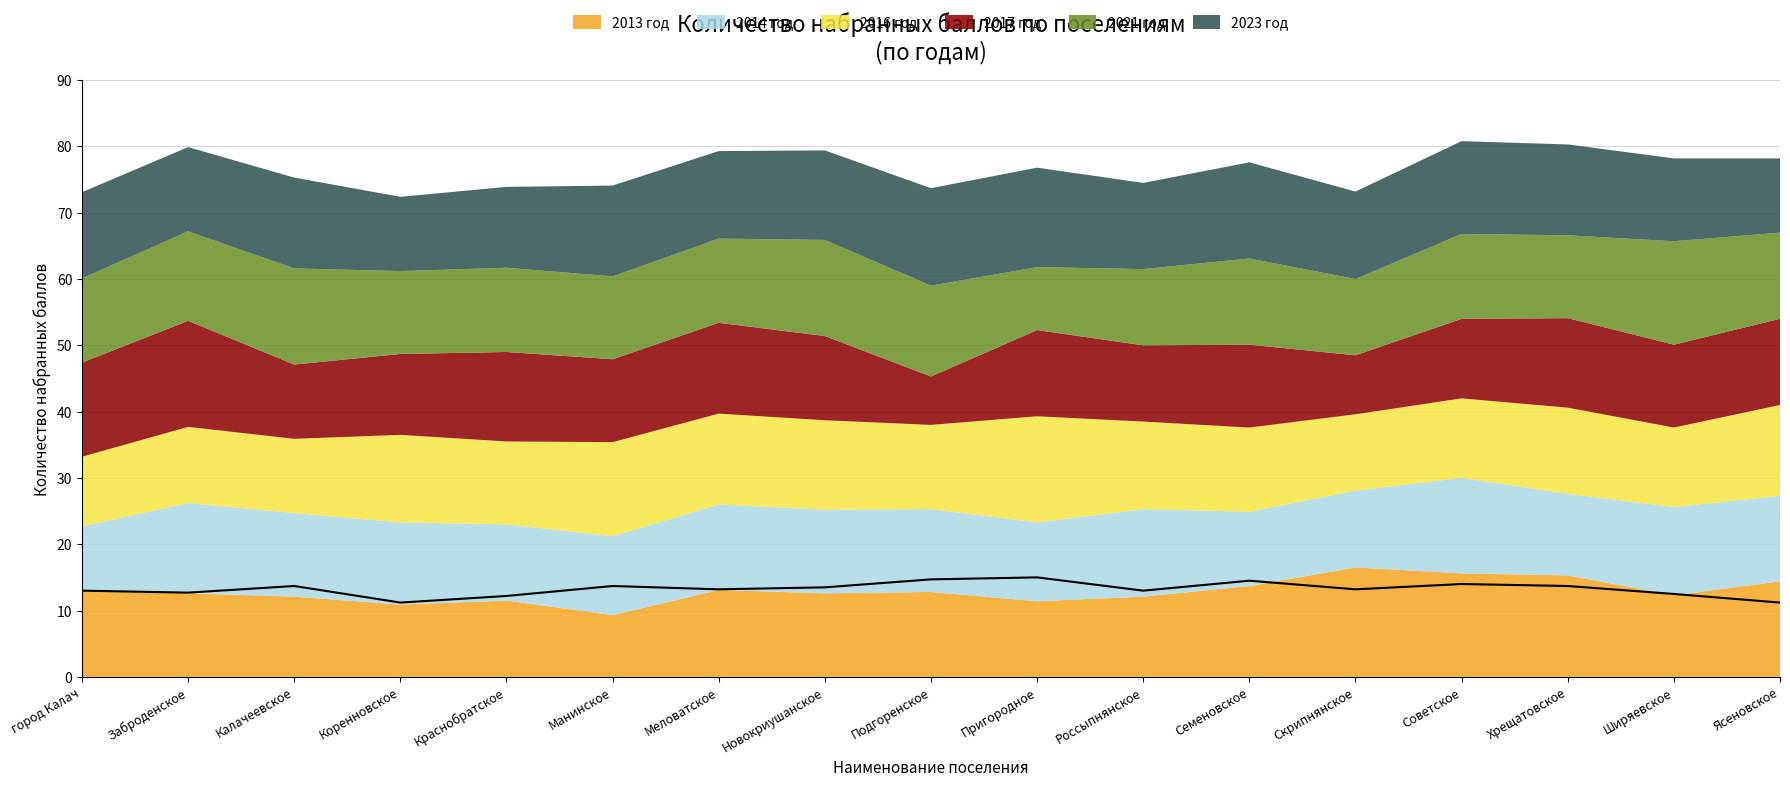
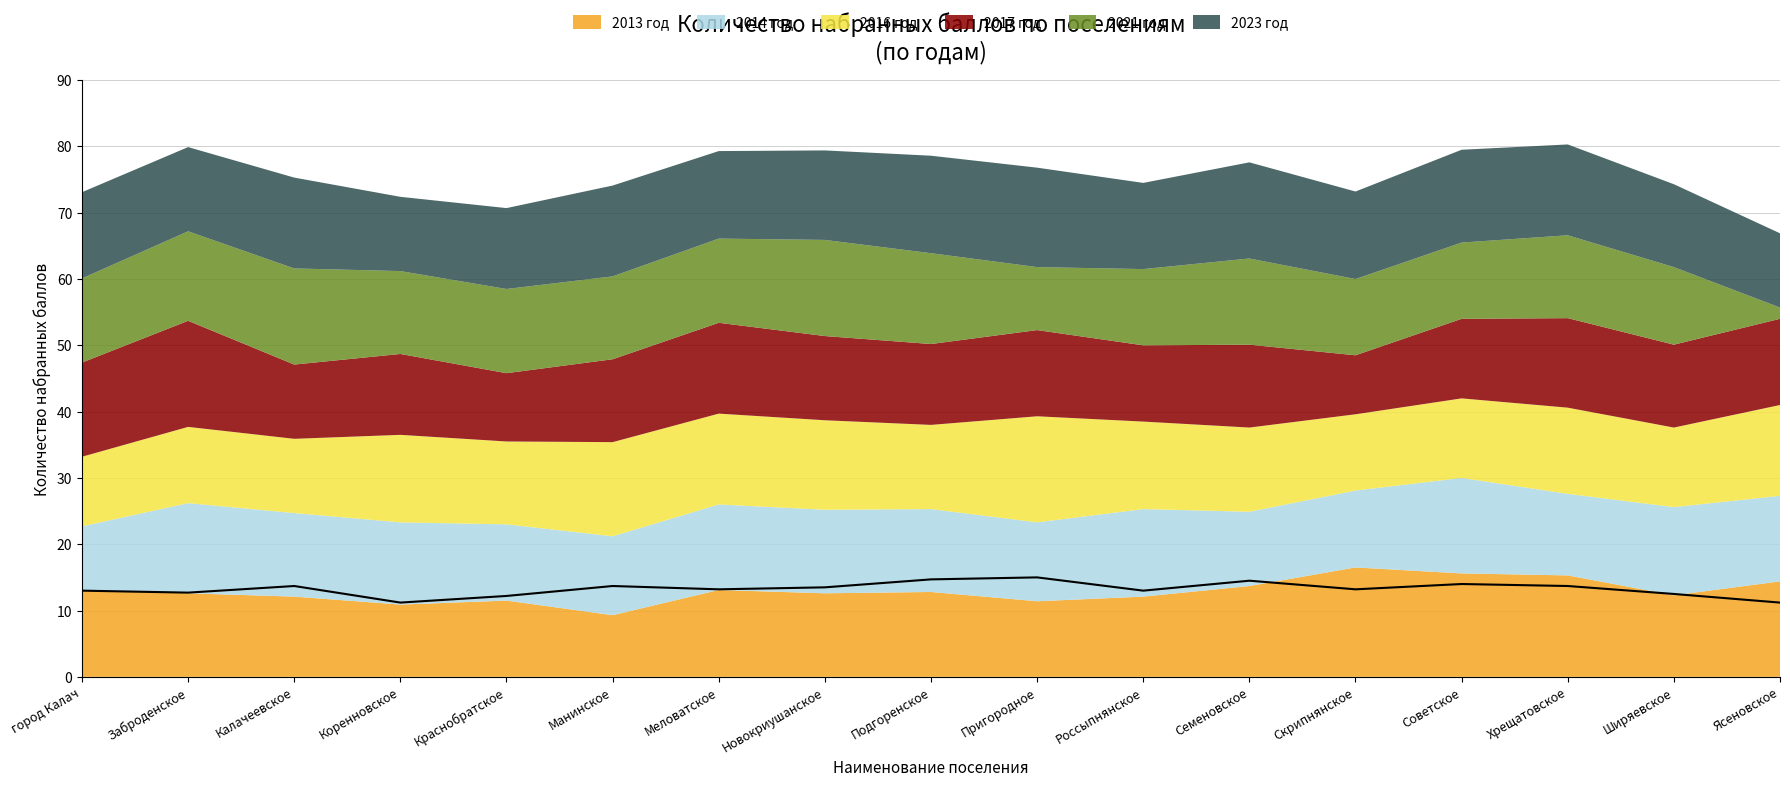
  {
    "2013 год": {
      "Калачеевское": 12,
      "Краснобратское": 12,
      "Манинское": 9,
      "Новокриушанское": 13,
      "Подгоренское": 13,
      "Пригородное": 11,
      "Россыпнянское": 12,
      "Семеновское": 14,
      "Скрипнянское": 17,
      "Советское": 16,
      "Хрещатовское": 15,
      "Ясеновское": 14
    },
    "2014 год": {
      "город Калач": 10,
      "Заброденское": 14,
      "Калачеевское": 13,
      "Коренновское": 12,
      "Краснобратское": 12,
      "Манинское": 12,
      "Меловатское": 13,
      "Новокриушанское": 13,
      "Подгоренское": 13,
      "Пригородное": 12,
      "Россыпнянское": 13,
      "Семеновское": 11,
      "Скрипнянское": 12,
      "Советское": 14,
      "Хрещатовское": 12,
      "Ширяевское": 13,
      "Ясеновское": 13
    },
    "2016 год": {
      "город Калач": 11,
      "Заброденское": 12,
      "Калачеевское": 11,
      "Коренновское": 13,
      "Краснобратское": 13,
      "Манинское": 14,
      "Меловатское": 14,
      "Новокриушанское": 14,
      "Подгоренское": 13,
      "Пригородное": 16,
      "Россыпнянское": 13,
      "Семеновское": 13,
      "Скрипнянское": 12,
      "Советское": 12,
      "Хрещатовское": 13,
      "Ширяевское": 12,
      "Ясеновское": 14
    },
    "2017 год": {
      "город Калач": 14,
      "Заброденское": 16,
      "Калачеевское": 11,
      "Коренновское": 12,
-     "Краснобратское": 14,
+     "Краснобратское": 10,
      "Манинское": 13,
      "Меловатское": 14,
      "Новокриушанское": 13,
-     "Подгоренское": 7,
+     "Подгоренское": 12,
      "Пригородное": 13,
      "Россыпнянское": 12,
      "Семеновское": 13,
      "Скрипнянское": 9,
      "Советское": 12,
      "Хрещатовское": 14,
      "Ширяевское": 13,
      "Ясеновское": 13
    },
    "2021 год": {
      "город Калач": 13,
      "Заброденское": 14,
      "Калачеевское": 15,
      "Коренновское": 13,
      "Краснобратское": 13,
      "Манинское": 13,
      "Меловатское": 13,
      "Новокриушанское": 15,
      "Подгоренское": 14,
      "Пригородное": 10,
      "Россыпнянское": 12,
      "Семеновское": 13,
      "Скрипнянское": 12,
-     "Советское": 13,
+     "Советское": 12,
      "Хрещатовское": 12,
-     "Ширяевское": 16,
-     "Ясеновское": 13
+     "Ширяевское": 12,
+     "Ясеновское": 2
    },
    "2023 год": {
      "город Калач": 13,
      "Заброденское": 13,
      "Калачеевское": 14,
      "Коренновское": 11,
      "Краснобратское": 12,
      "Манинское": 14,
      "Меловатское": 13,
      "Новокриушанское": 14,
      "Подгоренское": 15,
      "Пригородное": 15,
      "Россыпнянское": 13,
      "Семеновское": 15,
      "Скрипнянское": 13,
      "Советское": 14,
      "Хрещатовское": 14,
      "Ширяевское": 13,
      "Ясеновское": 11
    }
  }
